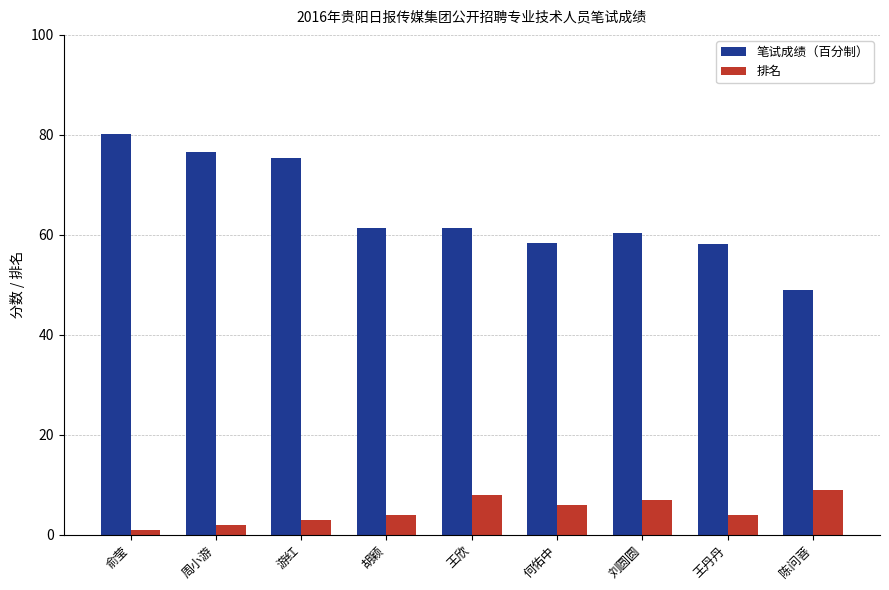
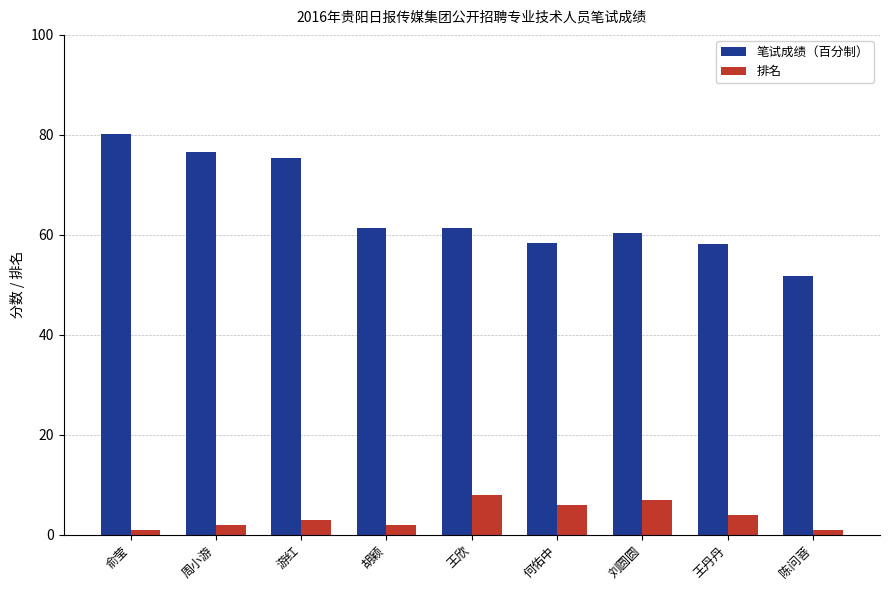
  {
    "笔试成绩（百分制）": {
      "俞莹": 80,
      "周小游": 77,
      "游红": 75,
      "胡颖": 61,
      "王欣": 61,
      "何佑中": 58,
      "刘圆圆": 60,
      "王丹丹": 58,
-     "陈问菩": 49
+     "陈问菩": 52
    },
    "排名": {
      "俞莹": 1,
      "周小游": 2,
      "游红": 3,
-     "胡颖": 4,
+     "胡颖": 2,
      "王欣": 8,
      "何佑中": 6,
      "刘圆圆": 7,
      "王丹丹": 4,
-     "陈问菩": 9
+     "陈问菩": 1
    }
  }
